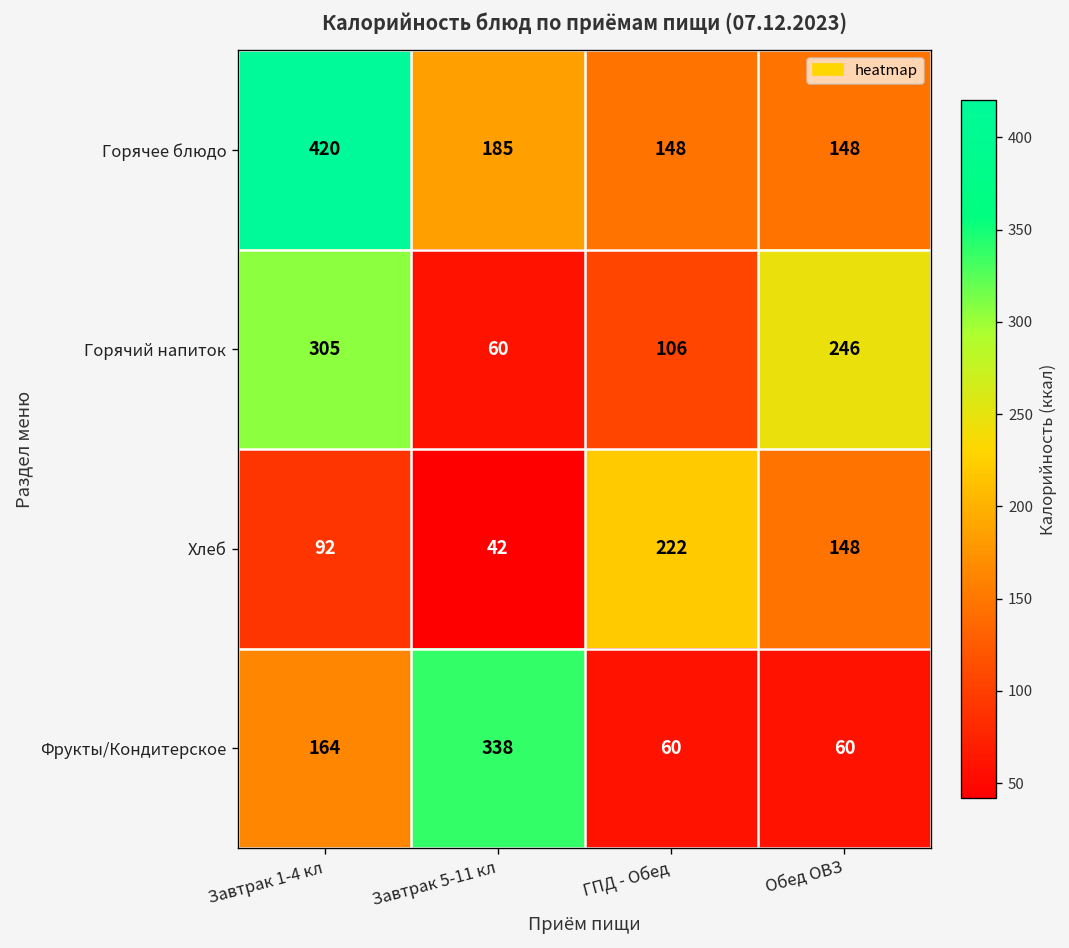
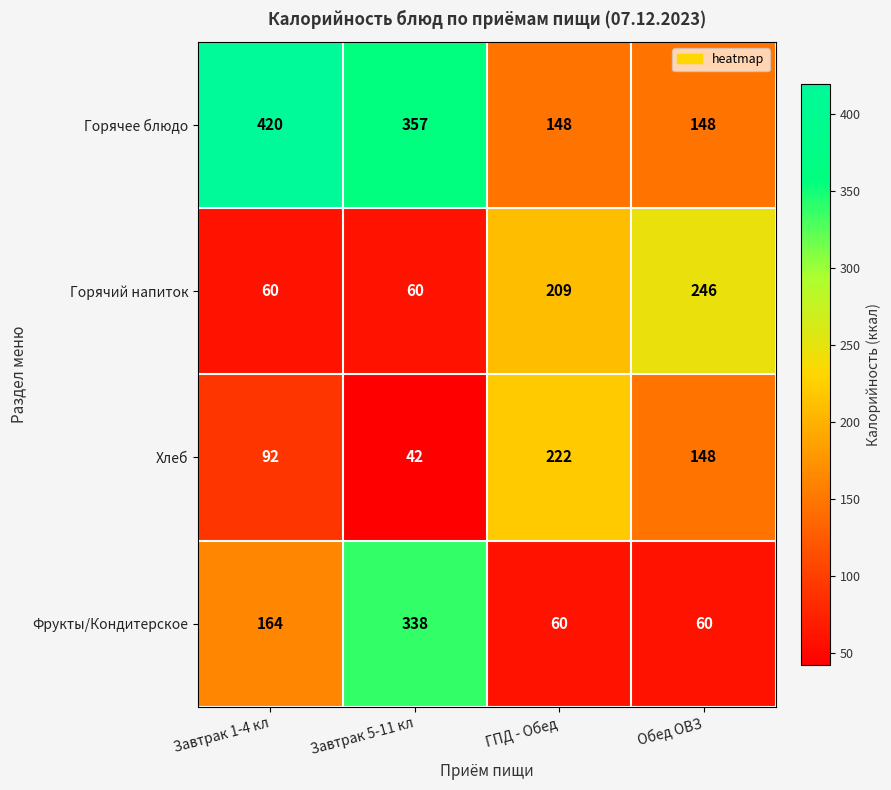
  {
    "Горячее блюдо": {
      "Завтрак 1-4 кл": 420,
-     "Завтрак 5-11 кл": 185,
+     "Завтрак 5-11 кл": 357,
      "ГПД - Обед": 148,
      "Обед ОВЗ": 148
    },
    "Горячий напиток": {
-     "Завтрак 1-4 кл": 305,
+     "Завтрак 1-4 кл": 60,
      "Завтрак 5-11 кл": 60,
-     "ГПД - Обед": 106,
+     "ГПД - Обед": 209,
      "Обед ОВЗ": 246
    },
    "Хлеб": {
      "Завтрак 1-4 кл": 92,
      "Завтрак 5-11 кл": 42,
      "ГПД - Обед": 222,
      "Обед ОВЗ": 148
    },
    "Фрукты/Кондитерское": {
      "Завтрак 1-4 кл": 164,
      "Завтрак 5-11 кл": 338,
      "ГПД - Обед": 60,
      "Обед ОВЗ": 60
    }
  }
